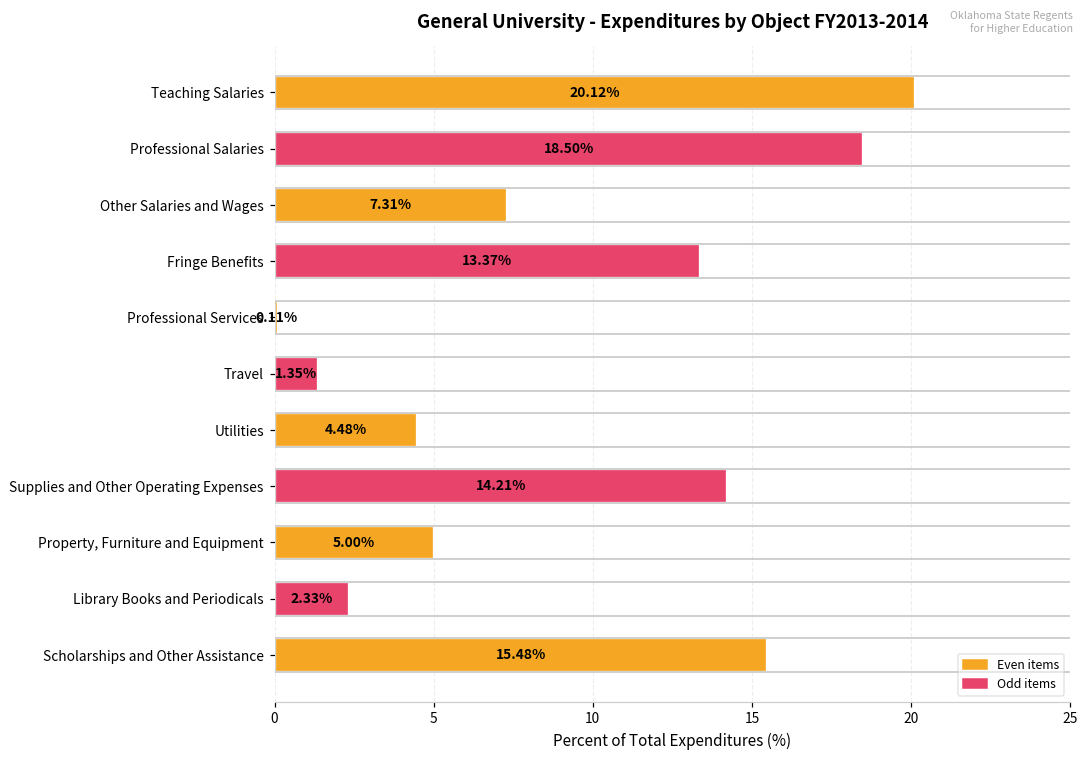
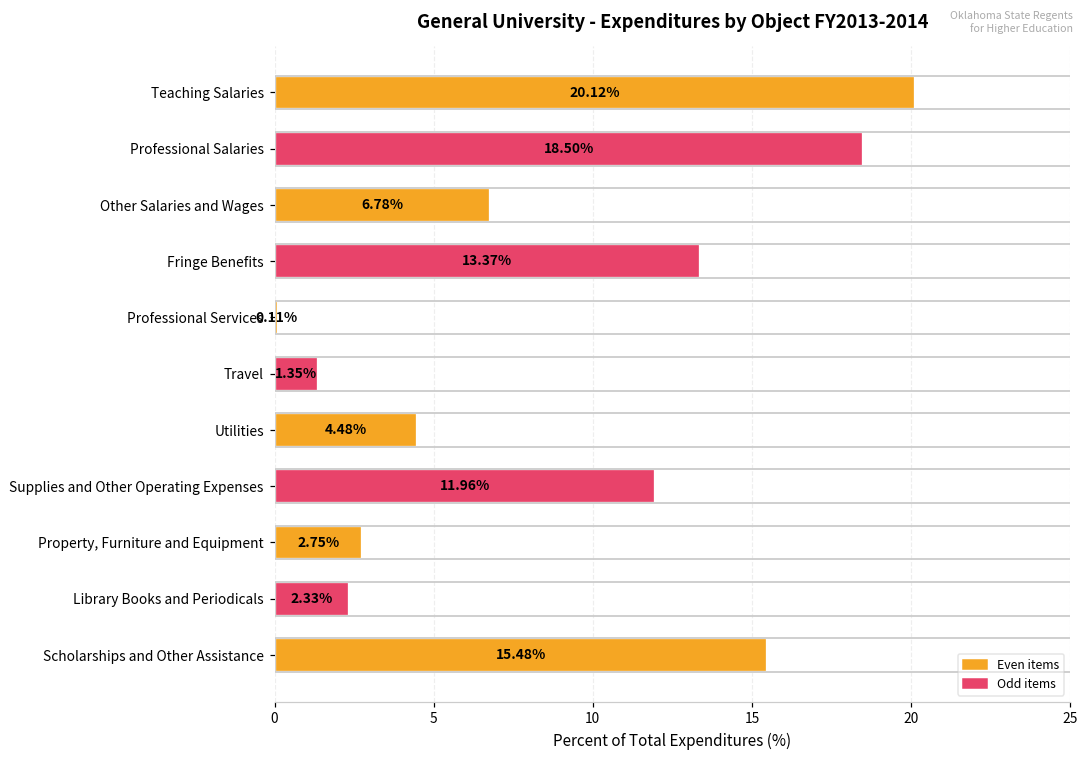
  {
    "Teaching Salaries": "20.12%",
    "Professional Salaries": "18.50%",
-   "Other Salaries and Wages": "7.31%",
+   "Other Salaries and Wages": "6.78%",
    "Fringe Benefits": "13.37%",
    "Professional Services": "0.11%",
    "Travel": "1.35%",
    "Utilities": "4.48%",
-   "Supplies and Other Operating Expenses": "14.21%",
-   "Property, Furniture and Equipment": "5.00%",
+   "Supplies and Other Operating Expenses": "11.96%",
+   "Property, Furniture and Equipment": "2.75%",
    "Library Books and Periodicals": "2.33%",
    "Scholarships and Other Assistance": "15.48%"
  }
